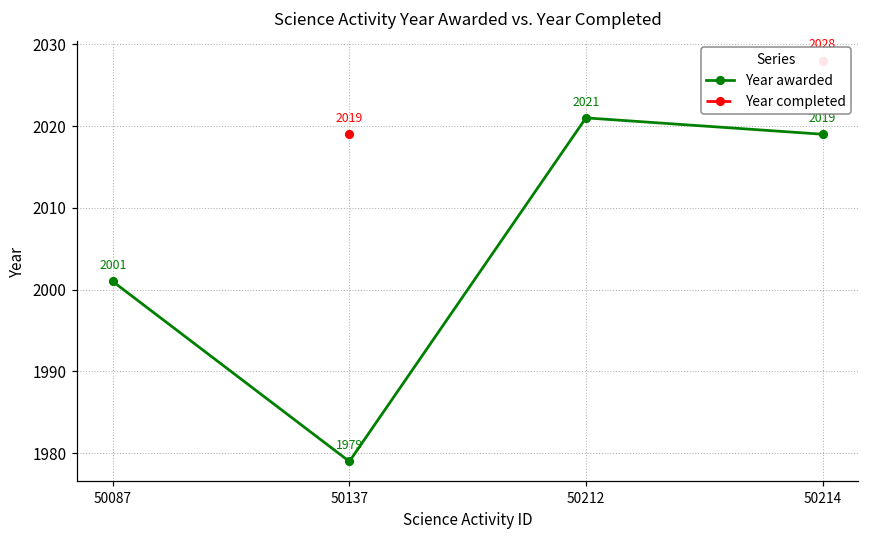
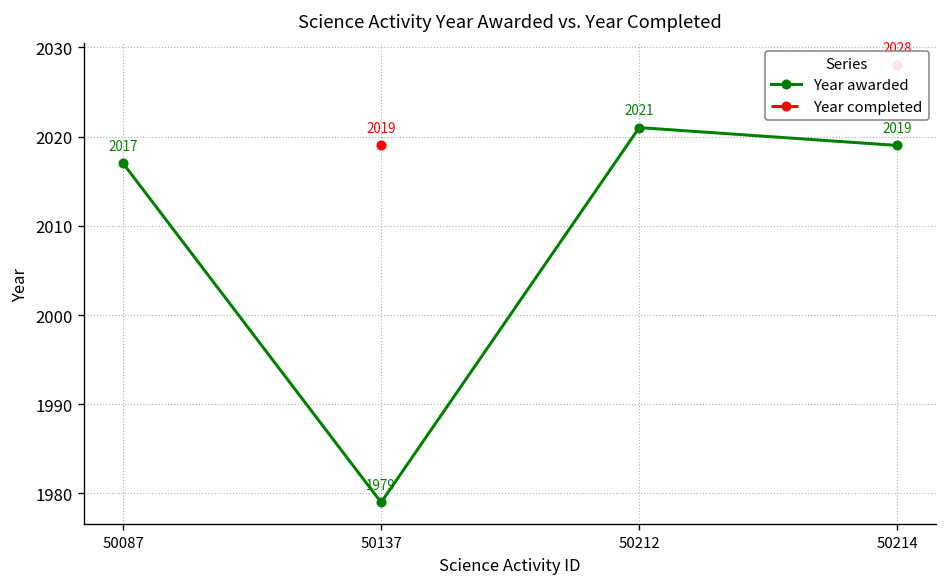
  {
    "Year awarded": {
-     "50087": 2001,
+     "50087": 2017,
      "50137": 1979,
      "50212": 2021
    },
    "Year completed": {
      "50137": 2019
    }
  }
